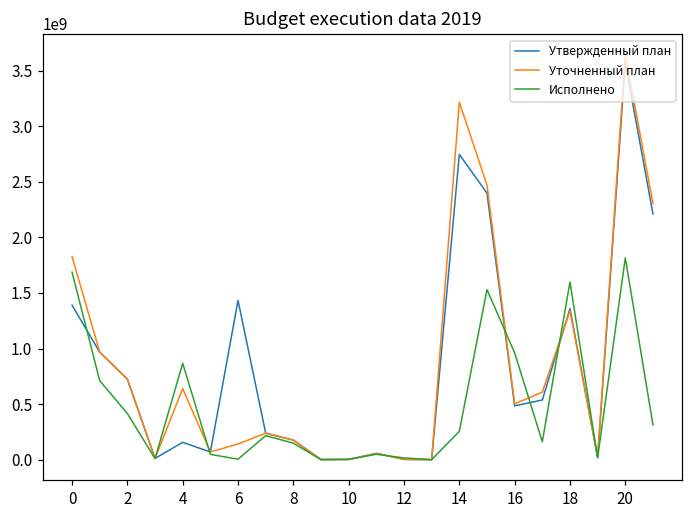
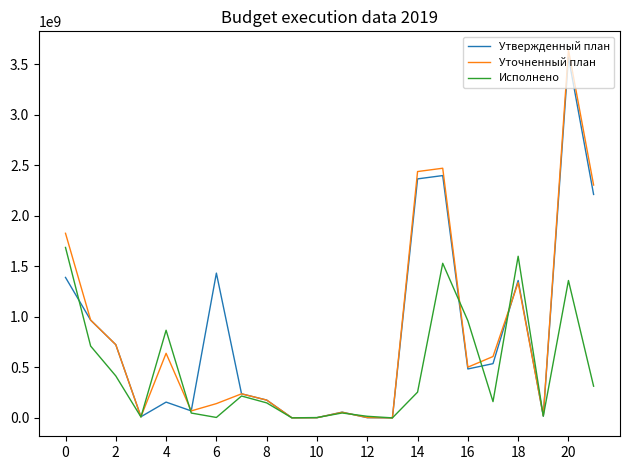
  {
    "Утвержденный план": {
      "0": 1390000000,
      "4": 160000000,
      "6": 1430000000,
-     "14": 2750000000
+     "14": 2370000000
    },
    "Уточненный план": {
      "0": 1830000000,
      "4": 640000000,
      "6": 140000000,
-     "14": 3220000000
+     "14": 2440000000
    },
    "Исполнено": {
      "0": 1690000000,
      "2": 420000000,
      "4": 870000000,
      "6": 0,
      "8": 150000000,
      "14": 250000000,
      "16": 960000000,
      "18": 1600000000,
-     "20": 1820000000
+     "20": 1360000000
    }
  }
